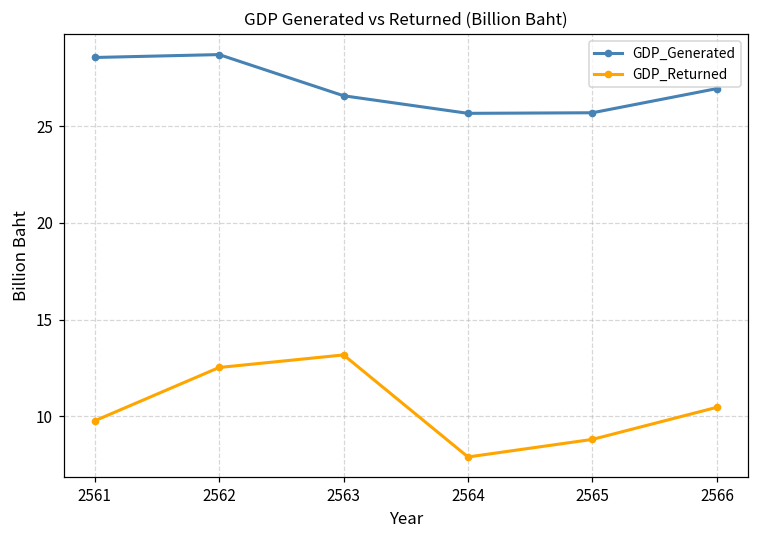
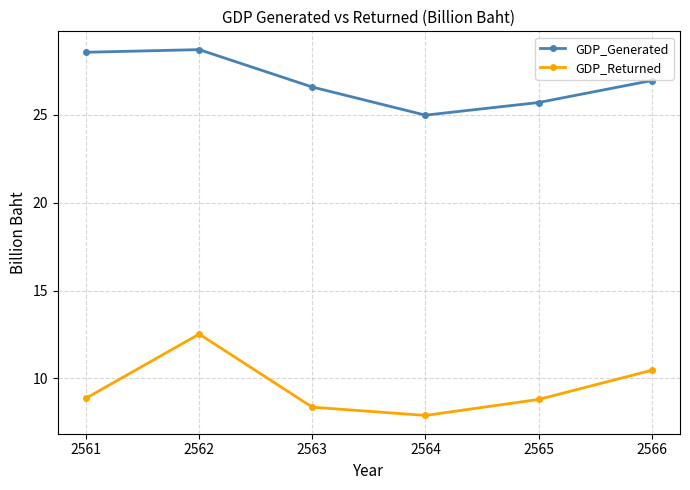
  {
    "GDP_Generated": {
      "2561": 28.6,
      "2562": 28.7,
      "2563": 26.6,
-     "2564": 25.7,
+     "2564": 25.0,
      "2565": 25.7,
      "2566": 27.0
    },
    "GDP_Returned": {
-     "2561": 9.8,
+     "2561": 8.9,
      "2562": 12.5,
-     "2563": 13.2,
+     "2563": 8.4,
      "2564": 7.9,
      "2565": 8.8,
      "2566": 10.5
    }
  }
